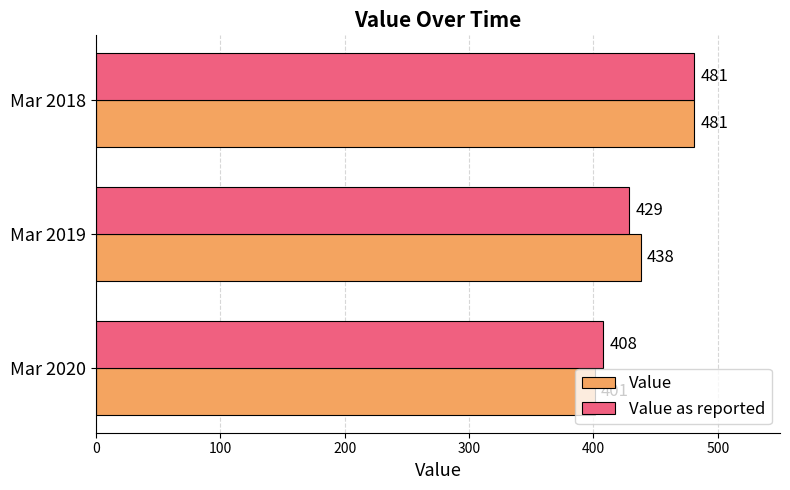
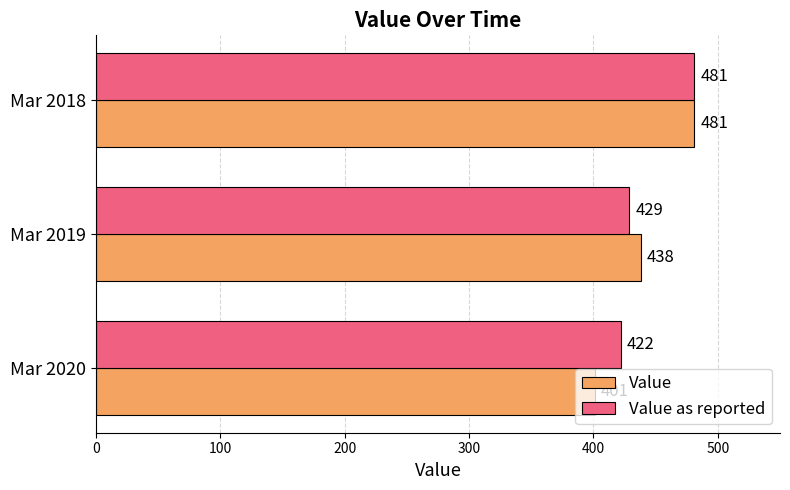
  {
    "Value": {
      "Mar 2018": 481,
      "Mar 2019": 438
    },
    "Value as reported": {
      "Mar 2018": 481,
      "Mar 2019": 429,
-     "Mar 2020": 408
+     "Mar 2020": 422
    }
  }
